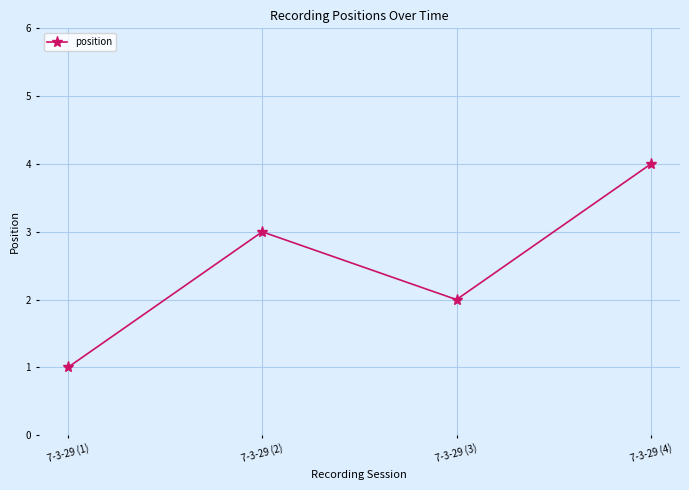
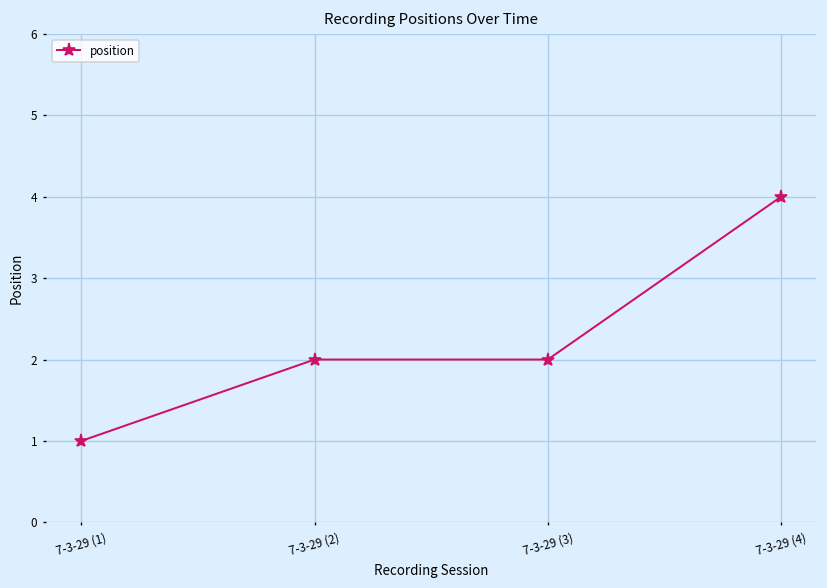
  {
    "7-3-29 (1)": 1,
-   "7-3-29 (2)": 3,
+   "7-3-29 (2)": 2,
    "7-3-29 (3)": 2,
    "7-3-29 (4)": 4
  }
